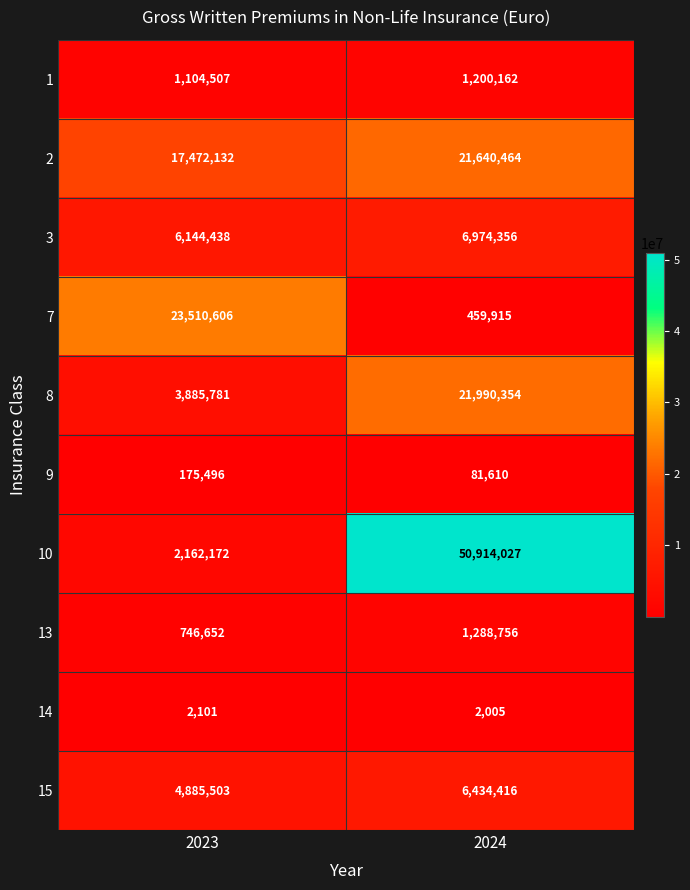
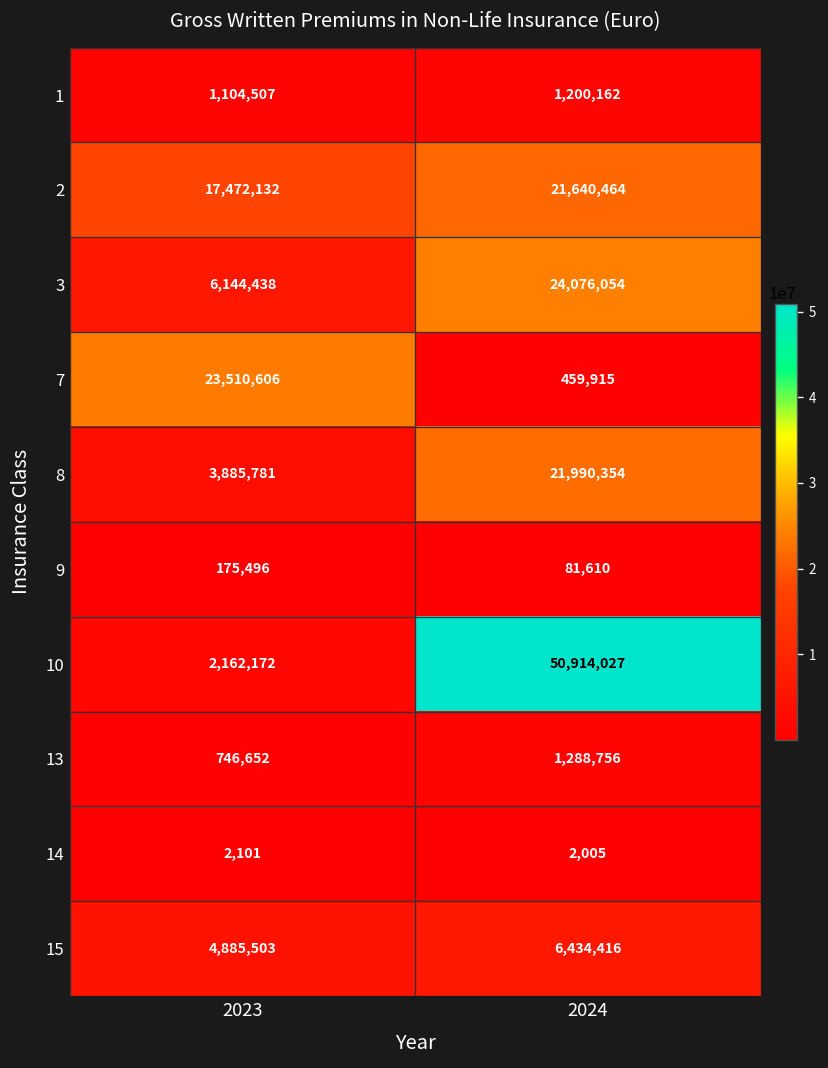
  {
    "1": {
      "2023": "1,104,507",
      "2024": "1,200,162"
    },
    "2": {
      "2023": "17,472,132",
      "2024": "21,640,464"
    },
    "3": {
      "2023": "6,144,438",
-     "2024": "6,974,356"
+     "2024": "24,076,054"
    },
    "7": {
      "2023": "23,510,606",
      "2024": "459,915"
    },
    "8": {
      "2023": "3,885,781",
      "2024": "21,990,354"
    },
    "9": {
      "2023": "175,496",
      "2024": "81,610"
    },
    "10": {
      "2023": "2,162,172",
      "2024": "50,914,027"
    },
    "13": {
      "2023": "746,652",
      "2024": "1,288,756"
    },
    "14": {
      "2023": "2,101",
      "2024": "2,005"
    },
    "15": {
      "2023": "4,885,503",
      "2024": "6,434,416"
    }
  }
